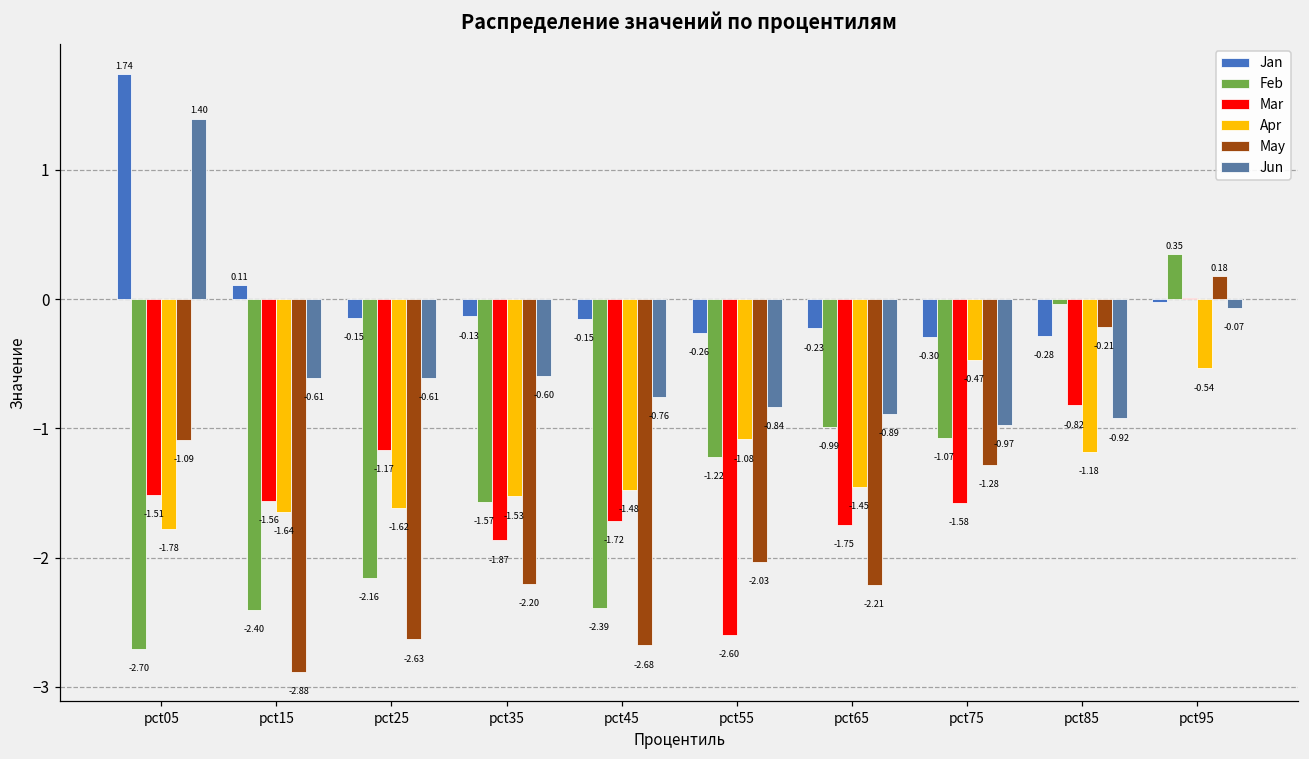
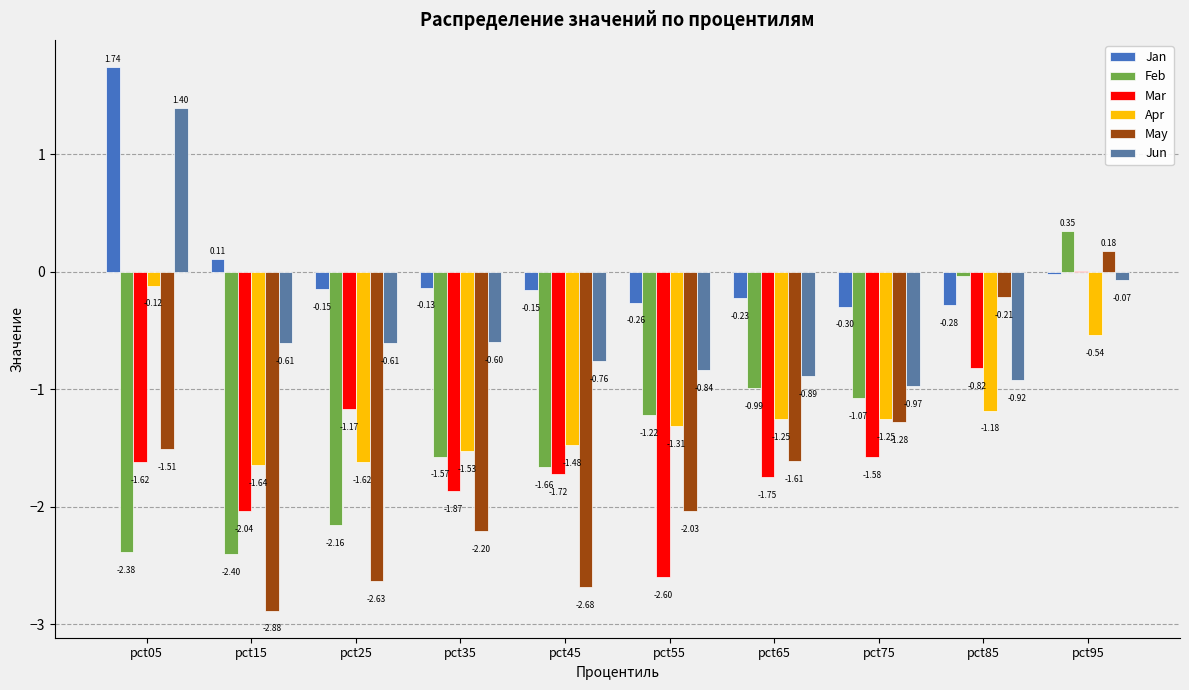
  {
    "Feb": {
-     "pct05": -2.70,
+     "pct05": -2.38,
      "pct15": -2.40,
      "pct25": -2.16,
      "pct35": -1.57,
-     "pct45": -2.39,
+     "pct45": -1.66,
      "pct55": -1.22,
      "pct65": -0.99,
      "pct75": -1.07,
      "pct95": 0.35
    },
    "Mar": {
-     "pct05": -1.51,
-     "pct15": -1.56,
+     "pct05": -1.62,
+     "pct15": -2.04,
      "pct25": -1.17,
      "pct35": -1.87,
      "pct45": -1.72,
      "pct55": -2.60,
      "pct65": -1.75,
      "pct75": -1.58,
      "pct85": -0.82
    },
    "Apr": {
-     "pct05": -1.78,
+     "pct05": -0.12,
      "pct15": -1.64,
      "pct25": -1.62,
      "pct35": -1.53,
      "pct45": -1.48,
-     "pct55": -1.08,
-     "pct65": -1.45,
-     "pct75": -0.47,
+     "pct55": -1.31,
+     "pct65": -1.25,
+     "pct75": -1.25,
      "pct85": -1.18,
      "pct95": -0.54
    },
    "May": {
-     "pct05": -1.09,
+     "pct05": -1.51,
      "pct15": -2.88,
      "pct25": -2.63,
      "pct35": -2.20,
      "pct45": -2.68,
      "pct55": -2.03,
-     "pct65": -2.21,
+     "pct65": -1.61,
      "pct75": -1.28,
      "pct85": -0.21,
      "pct95": 0.18
    }
  }
